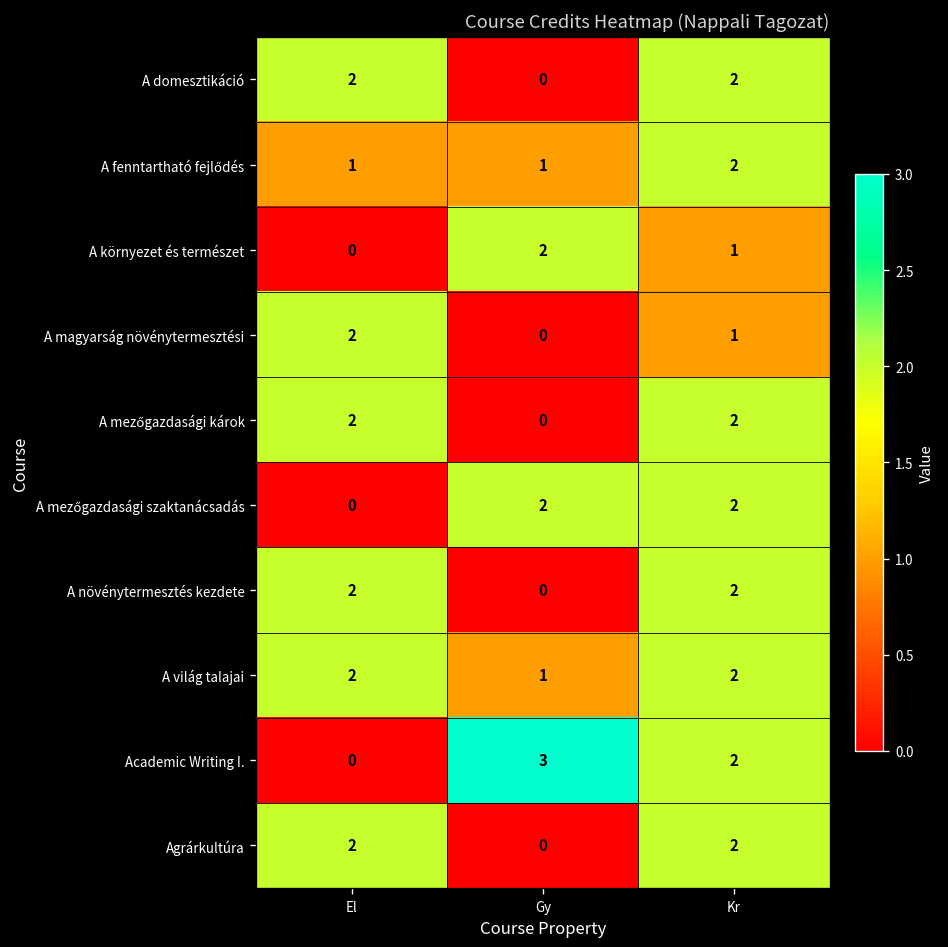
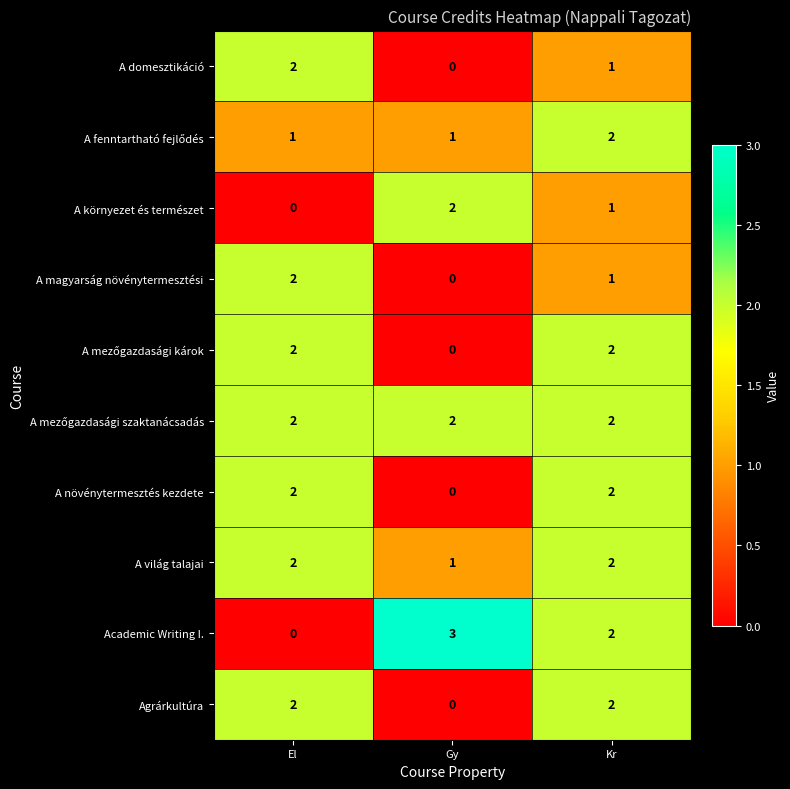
  {
    "A domesztikáció": {
      "El": 2,
      "Gy": 0,
-     "Kr": 2
+     "Kr": 1
    },
    "A fenntartható fejlődés": {
      "El": 1,
      "Gy": 1,
      "Kr": 2
    },
    "A környezet és természet": {
      "El": 0,
      "Gy": 2,
      "Kr": 1
    },
    "A magyarság növénytermesztési": {
      "El": 2,
      "Gy": 0,
      "Kr": 1
    },
    "A mezőgazdasági károk": {
      "El": 2,
      "Gy": 0,
      "Kr": 2
    },
    "A mezőgazdasági szaktanácsadás": {
-     "El": 0,
+     "El": 2,
      "Gy": 2,
      "Kr": 2
    },
    "A növénytermesztés kezdete": {
      "El": 2,
      "Gy": 0,
      "Kr": 2
    },
    "A világ talajai": {
      "El": 2,
      "Gy": 1,
      "Kr": 2
    },
    "Academic Writing I.": {
      "El": 0,
      "Gy": 3,
      "Kr": 2
    },
    "Agrárkultúra": {
      "El": 2,
      "Gy": 0,
      "Kr": 2
    }
  }
